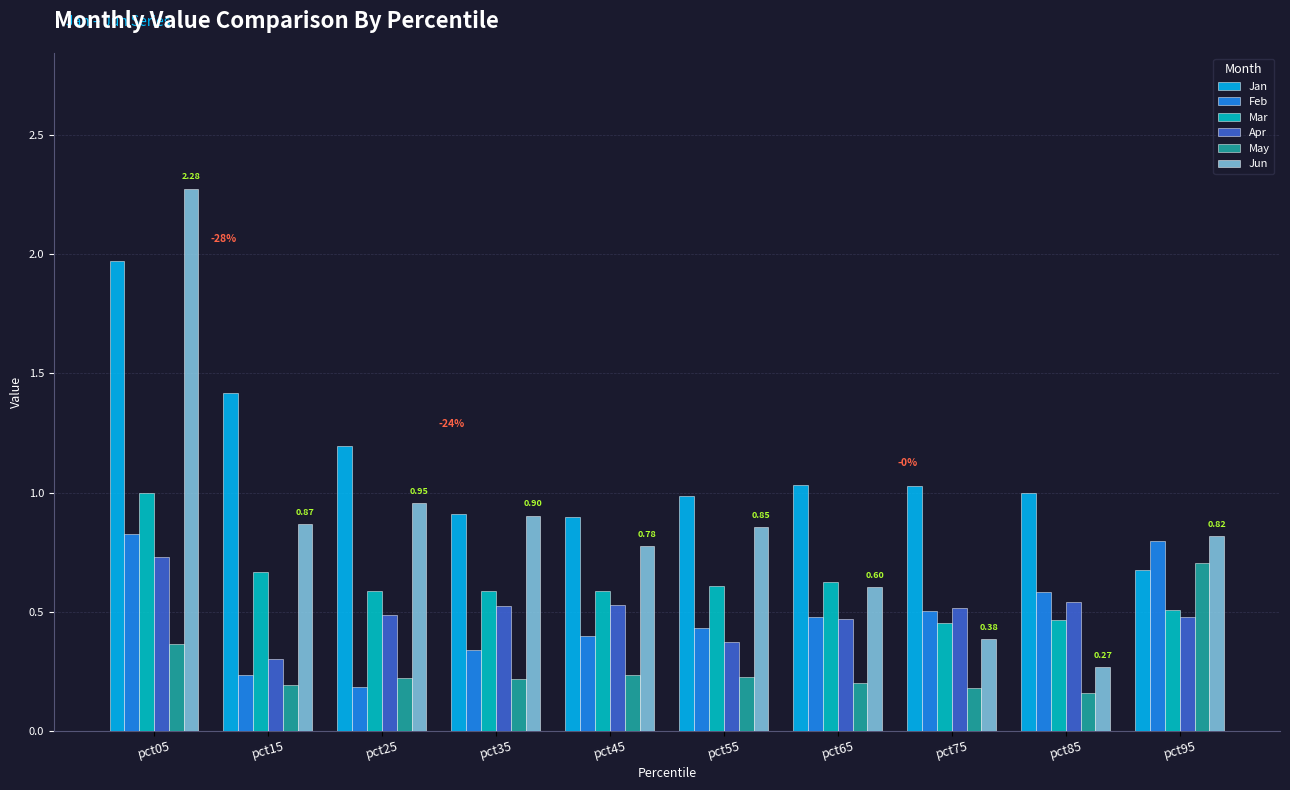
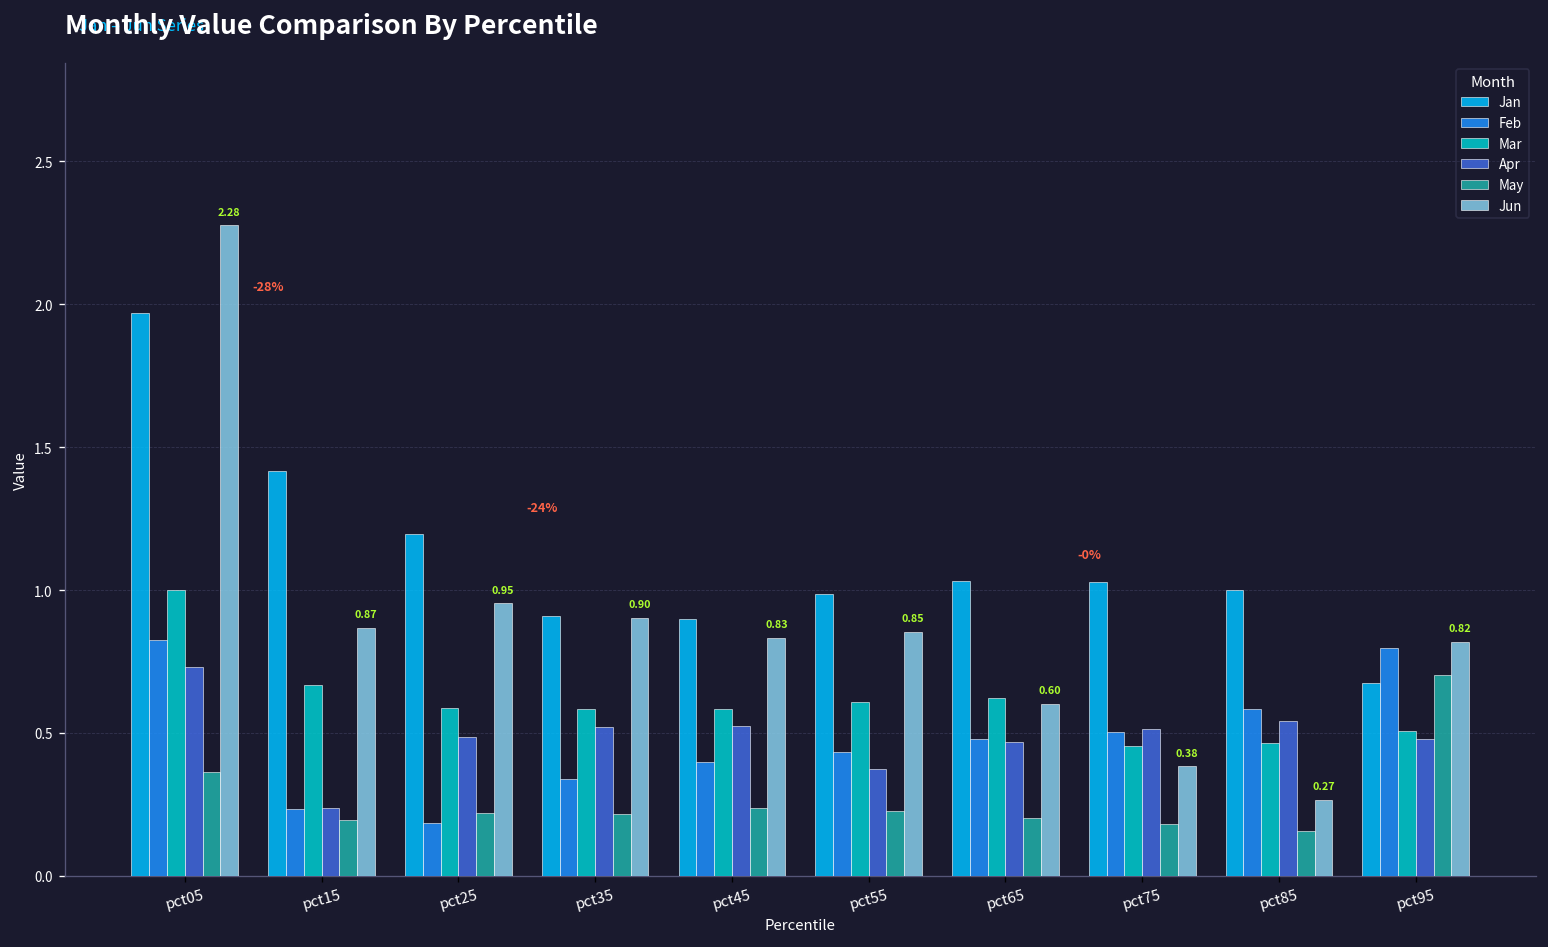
  {
    "Apr": {
      "pct05": 0.73,
-     "pct15": 0.30,
+     "pct15": 0.24,
      "pct25": 0.49,
      "pct35": 0.52,
      "pct45": 0.53,
      "pct55": 0.37,
      "pct65": 0.47,
      "pct75": 0.51,
      "pct85": 0.54,
      "pct95": 0.48
    },
    "Jun": {
      "pct05": 2.28,
      "pct15": 0.87,
      "pct25": 0.95,
      "pct35": 0.90,
-     "pct45": 0.78,
+     "pct45": 0.83,
      "pct55": 0.85,
      "pct65": 0.60,
      "pct75": 0.38,
      "pct85": 0.27,
      "pct95": 0.82
    }
  }
